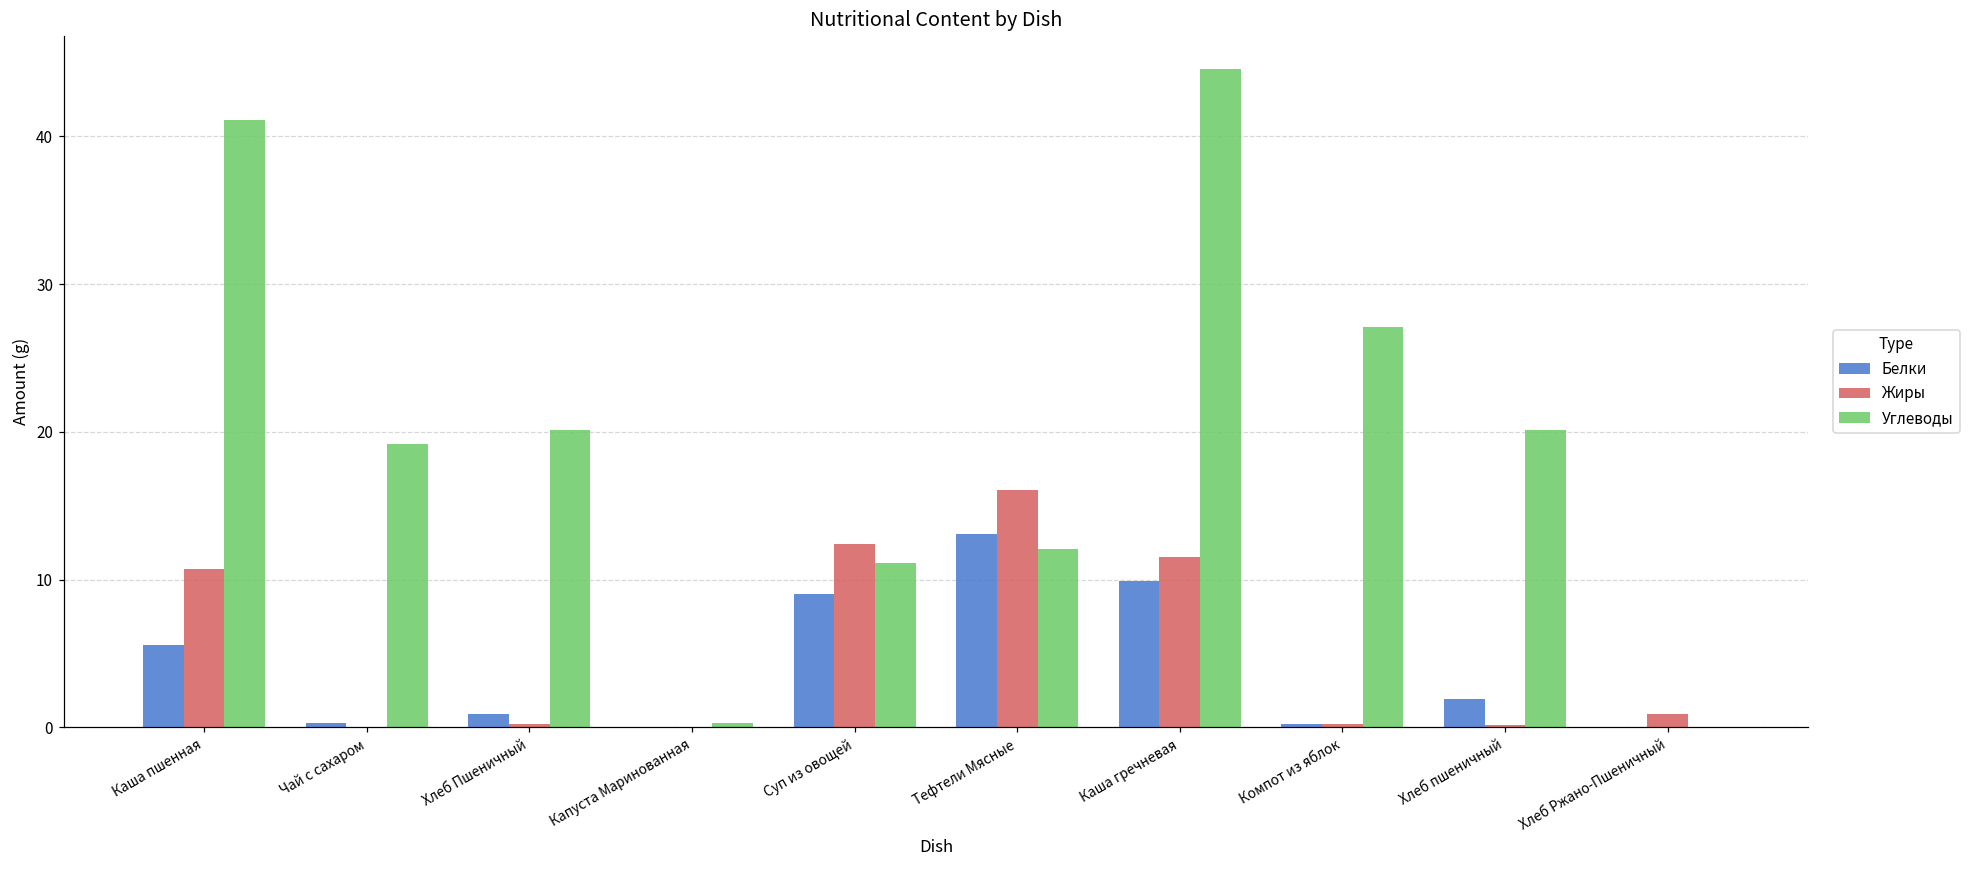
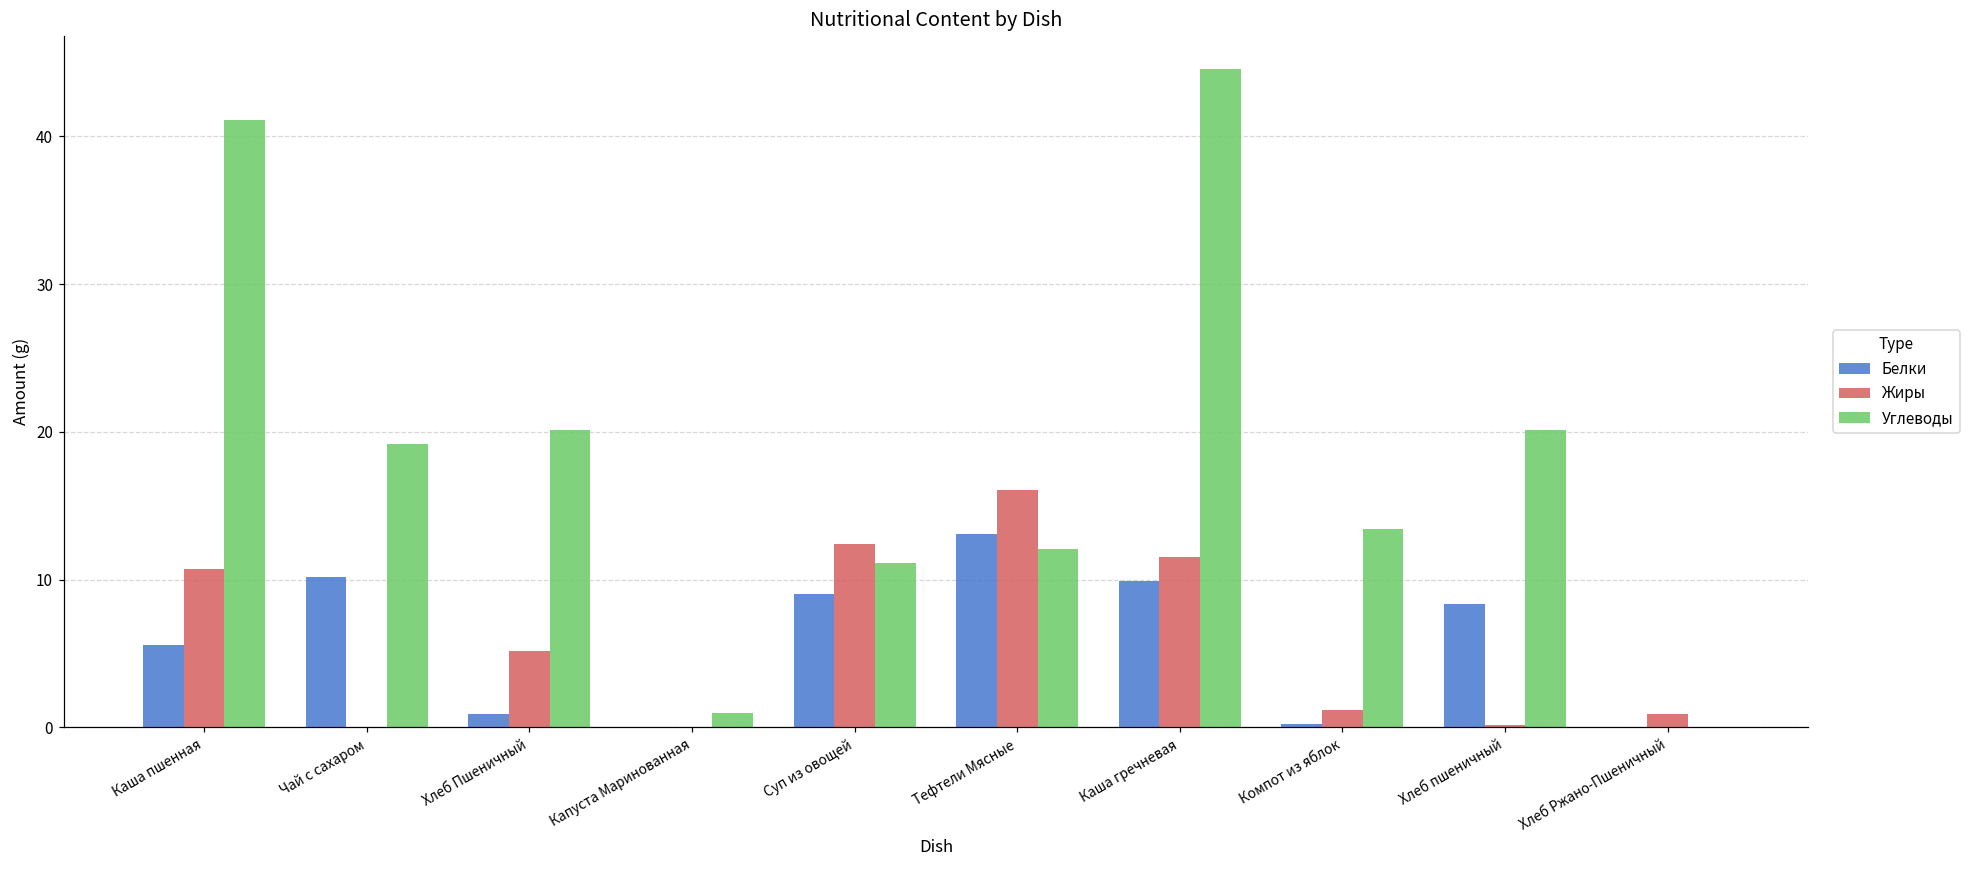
  {
    "Белки": {
      "Каша пшенная": 5.6,
-     "Чай с сахаром": 0.3,
+     "Чай с сахаром": 10.2,
      "Хлеб Пшеничный": 0.9,
      "Капуста Маринованная": 0.0,
      "Суп из овощей": 9.0,
      "Тефтели Мясные": 13.1,
      "Каша гречневая": 9.9,
      "Компот из яблок": 0.2,
-     "Хлеб пшеничный": 2.0,
+     "Хлеб пшеничный": 8.3,
      "Хлеб Ржано-Пшеничный": 0.0
    },
    "Жиры": {
      "Каша пшенная": 10.7,
      "Чай с сахаром": 0.0,
-     "Хлеб Пшеничный": 0.2,
+     "Хлеб Пшеничный": 5.2,
      "Капуста Маринованная": 0.0,
      "Суп из овощей": 12.4,
      "Тефтели Мясные": 16.1,
      "Каша гречневая": 11.5,
-     "Компот из яблок": 0.2,
+     "Компот из яблок": 1.2,
      "Хлеб Ржано-Пшеничный": 0.9
    },
    "Углеводы": {
      "Каша пшенная": 41.1,
      "Чай с сахаром": 19.2,
      "Хлеб Пшеничный": 20.1,
-     "Капуста Маринованная": 0.3,
+     "Капуста Маринованная": 1.0,
      "Суп из овощей": 11.1,
      "Тефтели Мясные": 12.1,
      "Каша гречневая": 44.6,
-     "Компот из яблок": 27.1,
+     "Компот из яблок": 13.4,
      "Хлеб пшеничный": 20.1,
      "Хлеб Ржано-Пшеничный": 0.0
    }
  }
